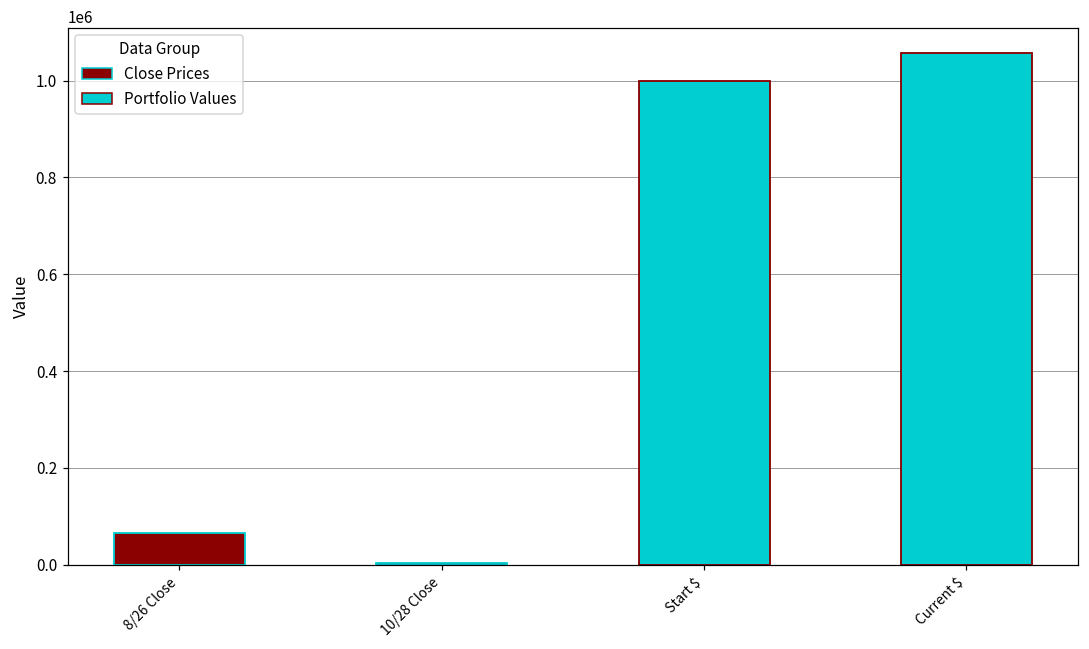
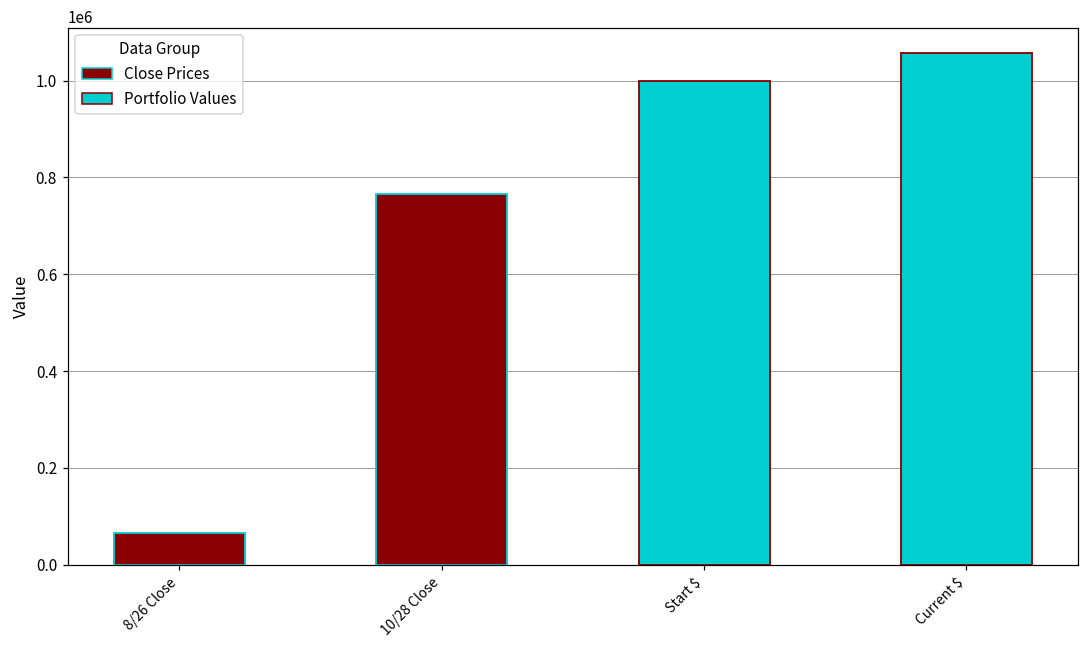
  {
    "8/26 Close": 70000,
-   "10/28 Close": 0,
+   "10/28 Close": 770000,
    "Start $": 1000000,
    "Current $": 1060000
  }
